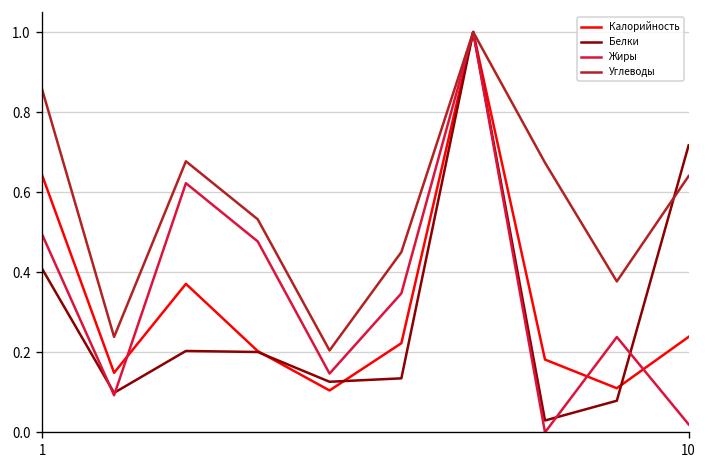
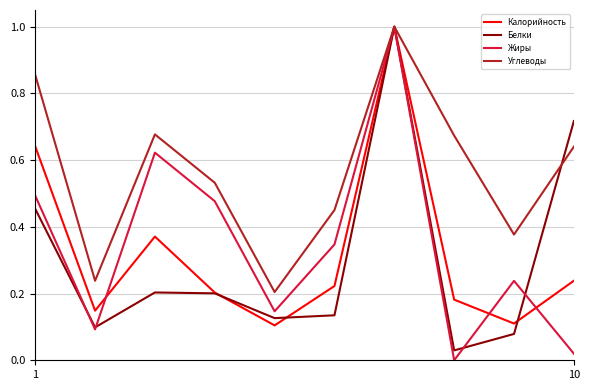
  {
    "Калорийность": {
      "1": 0.64,
      "10": 0.24
    },
    "Белки": {
-     "1": 0.41,
+     "1": 0.45,
      "10": 0.72
    }
  }
